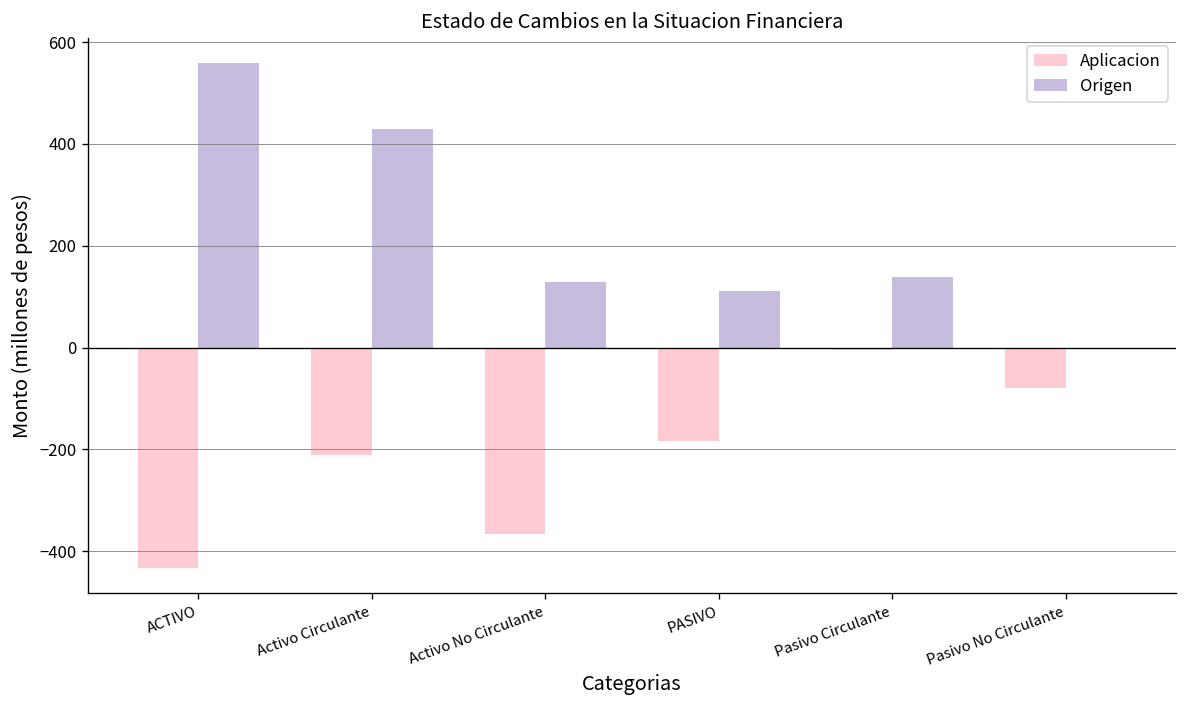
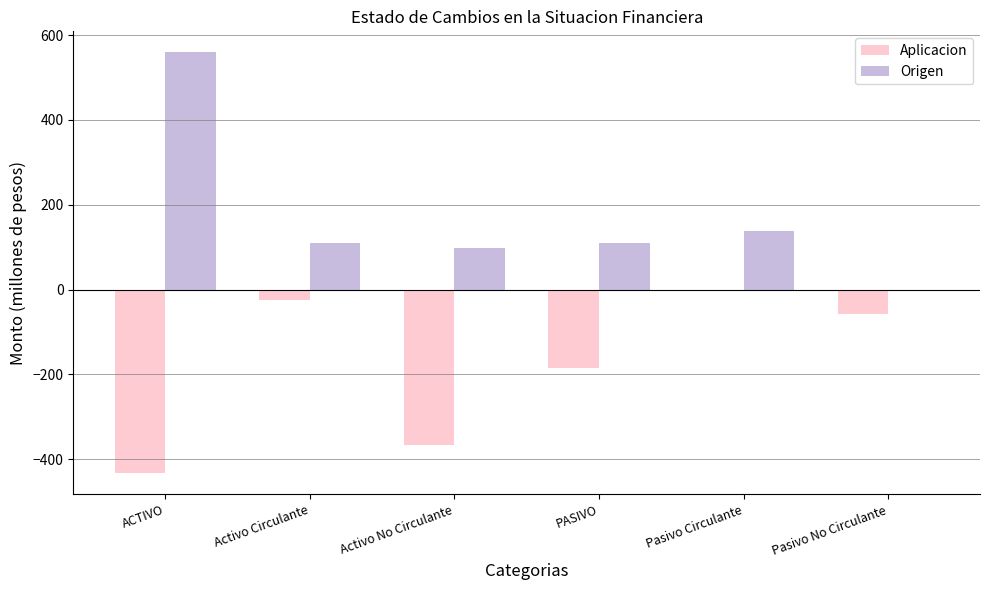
  {
    "Aplicacion": {
      "ACTIVO": -430,
-     "Activo Circulante": -210,
+     "Activo Circulante": -20,
      "Activo No Circulante": -370,
      "PASIVO": -180,
-     "Pasivo No Circulante": -80
+     "Pasivo No Circulante": -60
    },
    "Origen": {
      "ACTIVO": 560,
-     "Activo Circulante": 430,
-     "Activo No Circulante": 130,
+     "Activo Circulante": 110,
+     "Activo No Circulante": 100,
      "PASIVO": 110,
      "Pasivo Circulante": 140,
      "Pasivo No Circulante": 0
    }
  }
